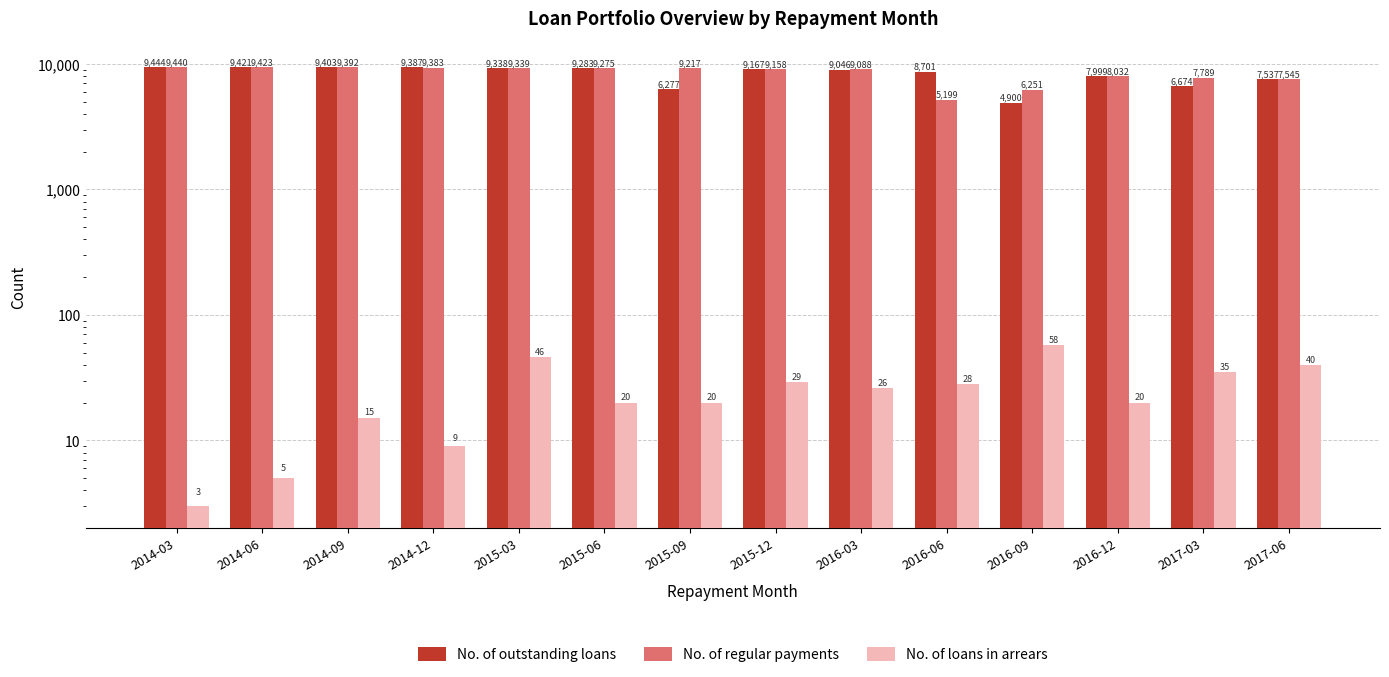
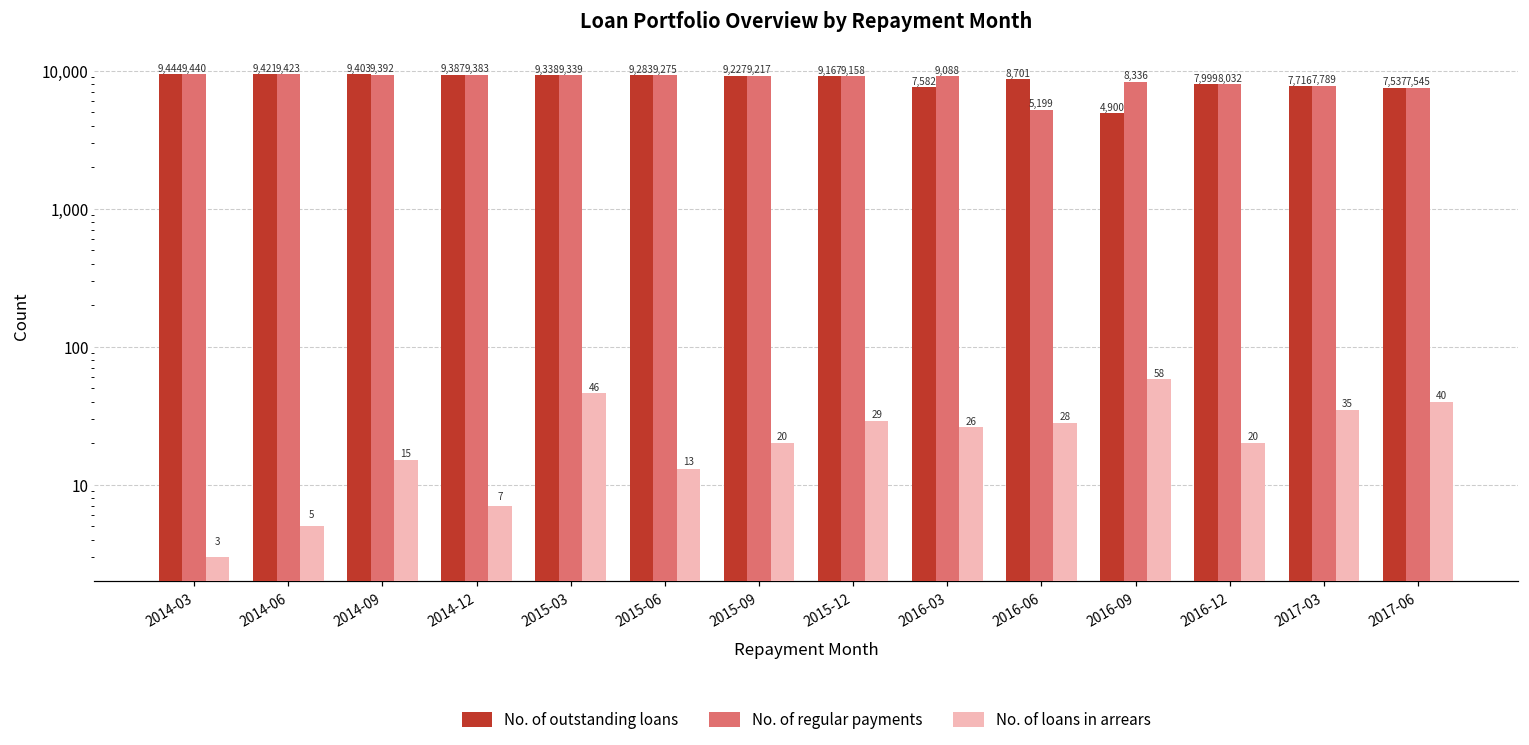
  {
    "No. of outstanding loans": {
      "2014-03": "9,444",
      "2014-06": "9,421",
      "2014-09": "9,403",
      "2014-12": "9,387",
      "2015-03": "9,338",
      "2015-06": "9,283",
-     "2015-09": "6,277",
+     "2015-09": "9,227",
      "2015-12": "9,167",
-     "2016-03": "9,046",
+     "2016-03": "7,582",
      "2016-06": "8,701",
      "2016-09": "4,900",
      "2016-12": "7,999",
-     "2017-03": "6,674",
+     "2017-03": "7,716",
      "2017-06": "7,537"
    },
    "No. of regular payments": {
      "2014-03": "9,440",
      "2014-06": "9,423",
      "2014-09": "9,392",
      "2014-12": "9,383",
      "2015-03": "9,339",
      "2015-06": "9,275",
      "2015-09": "9,217",
      "2015-12": "9,158",
      "2016-03": "9,088",
      "2016-06": "5,199",
-     "2016-09": "6,251",
+     "2016-09": "8,336",
      "2016-12": "8,032",
      "2017-03": "7,789",
      "2017-06": "7,545"
    },
    "No. of loans in arrears": {
      "2014-03": "3",
      "2014-06": "5",
      "2014-09": "15",
-     "2014-12": "9",
+     "2014-12": "7",
      "2015-03": "46",
-     "2015-06": "20",
+     "2015-06": "13",
      "2015-09": "20",
      "2015-12": "29",
      "2016-03": "26",
      "2016-06": "28",
      "2016-09": "58",
      "2016-12": "20",
      "2017-03": "35",
      "2017-06": "40"
    }
  }
